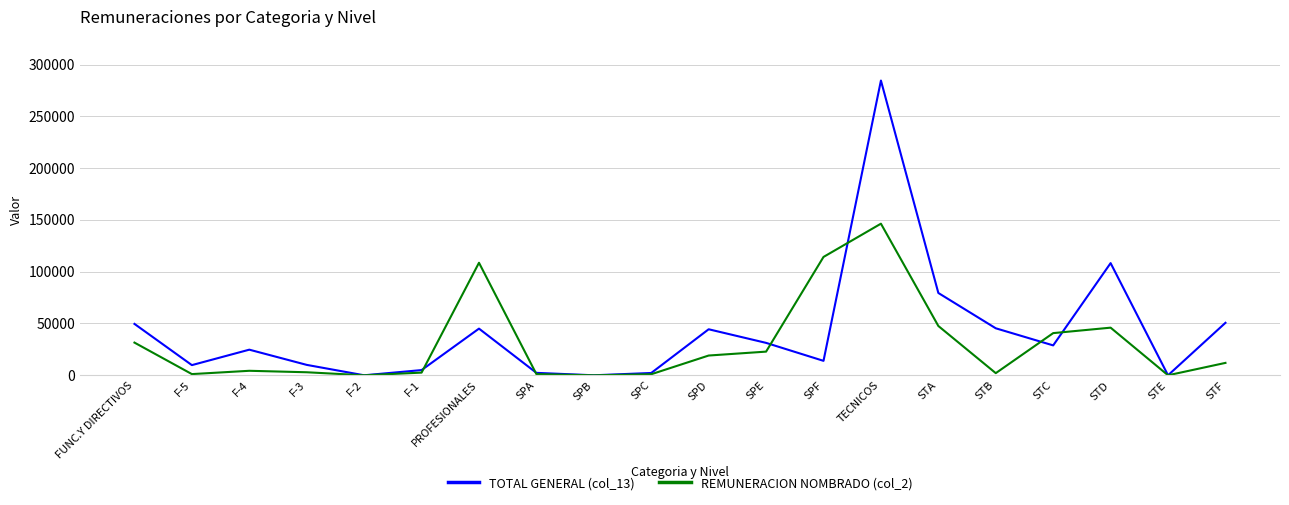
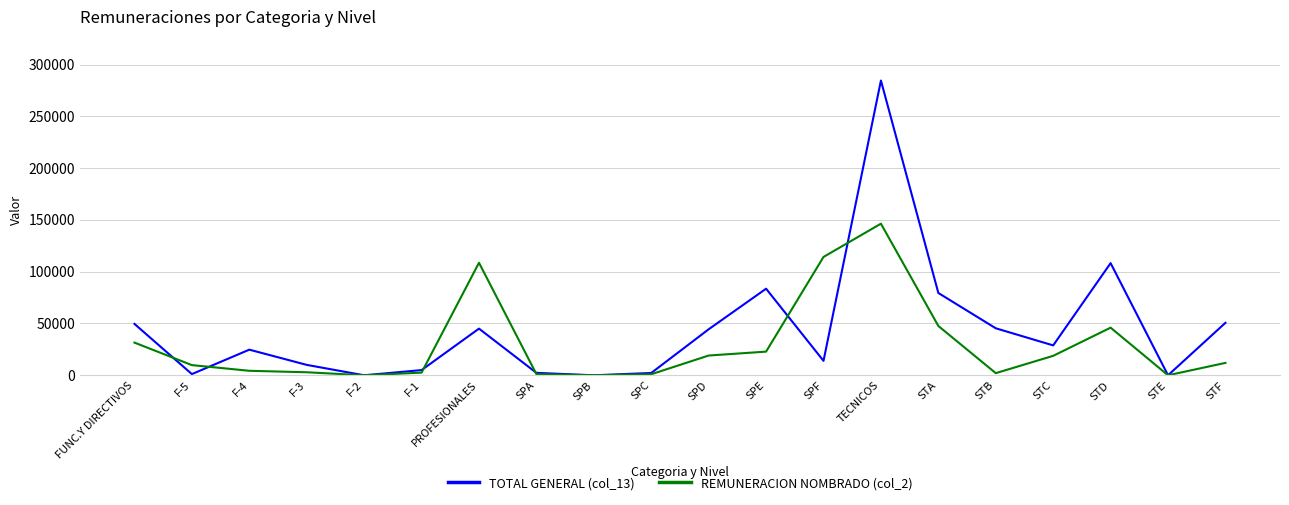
  {
    "TOTAL GENERAL (col_13)": {
      "FUNC.Y DIRECTIVOS": 50000,
-     "F-5": 10000,
+     "F-5": 1000,
      "F-4": 25000,
      "F-3": 10000,
      "F-1": 5000,
      "PROFESIONALES": 45000,
      "SPD": 44000,
-     "SPE": 31000,
+     "SPE": 84000,
      "SPF": 14000,
      "TECNICOS": 285000,
      "STA": 79000,
      "STB": 45000,
      "STC": 29000,
      "STD": 108000,
      "STF": 51000
    },
    "REMUNERACION NOMBRADO (col_2)": {
      "FUNC.Y DIRECTIVOS": 32000,
-     "F-5": 1000,
+     "F-5": 10000,
      "F-4": 4000,
      "F-3": 3000,
      "F-1": 3000,
      "PROFESIONALES": 109000,
      "SPD": 19000,
      "SPE": 23000,
      "SPF": 114000,
      "TECNICOS": 146000,
      "STA": 48000,
      "STB": 2000,
-     "STC": 41000,
+     "STC": 19000,
      "STD": 46000,
      "STF": 12000
    }
  }
